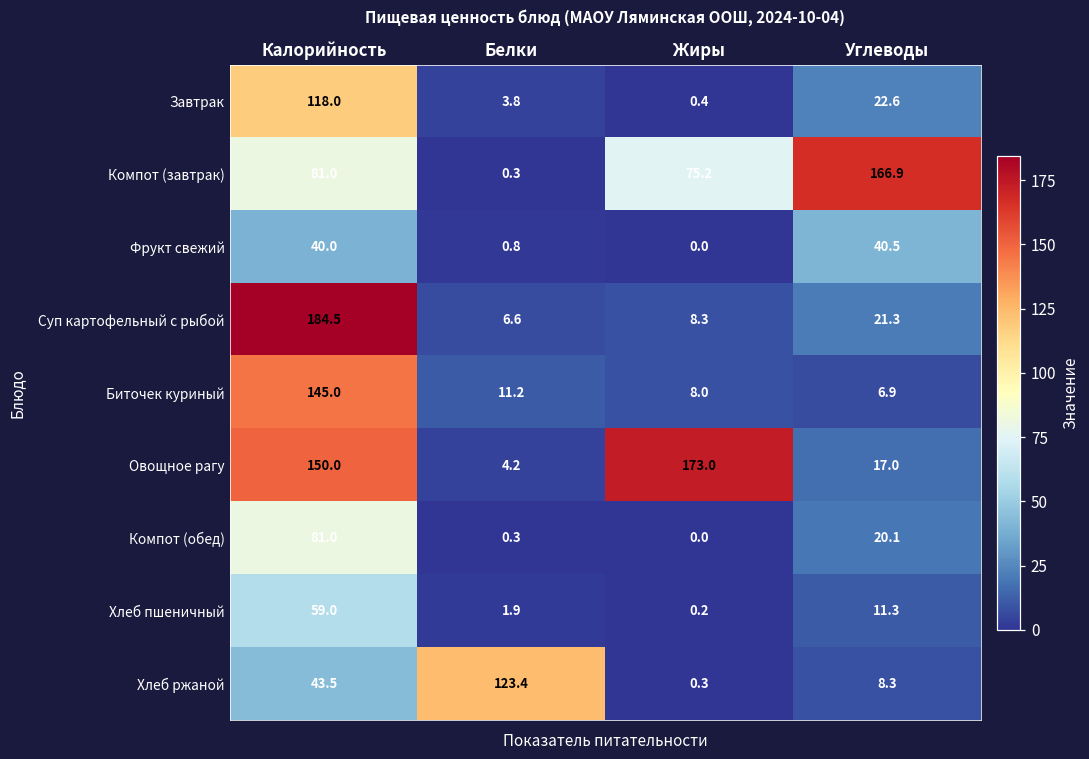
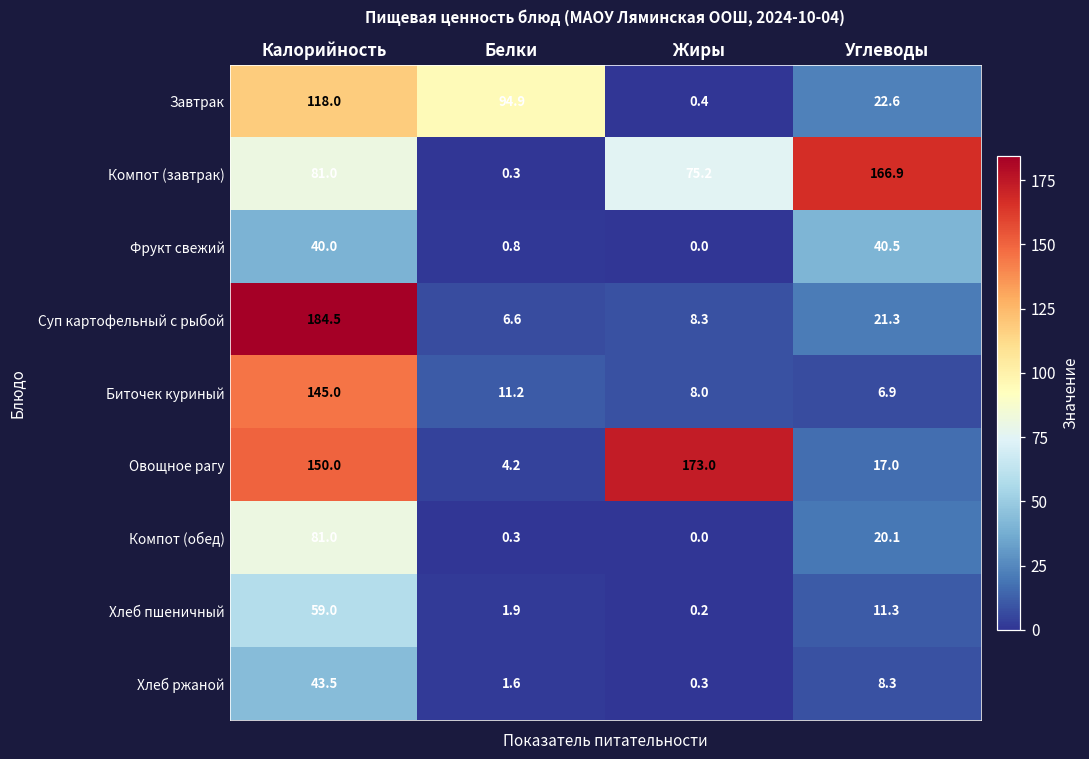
  {
    "Завтрак": {
      "Калорийность": 118.0,
-     "Белки": 3.8,
+     "Белки": 94.9,
      "Жиры": 0.4,
      "Углеводы": 22.6
    },
    "Компот (завтрак)": {
      "Белки": 0.3,
      "Углеводы": 166.9
    },
    "Фрукт свежий": {
      "Калорийность": 40.0,
      "Белки": 0.8,
      "Жиры": 0.0,
      "Углеводы": 40.5
    },
    "Суп картофельный с рыбой": {
      "Калорийность": 184.5,
      "Белки": 6.6,
      "Жиры": 8.3,
      "Углеводы": 21.3
    },
    "Биточек куриный": {
      "Калорийность": 145.0,
      "Белки": 11.2,
      "Жиры": 8.0,
      "Углеводы": 6.9
    },
    "Овощное рагу": {
      "Калорийность": 150.0,
      "Белки": 4.2,
      "Жиры": 173.0,
      "Углеводы": 17.0
    },
    "Компот (обед)": {
      "Белки": 0.3,
      "Жиры": 0.0,
      "Углеводы": 20.1
    },
    "Хлеб пшеничный": {
      "Калорийность": 59.0,
      "Белки": 1.9,
      "Жиры": 0.2,
      "Углеводы": 11.3
    },
    "Хлеб ржаной": {
      "Калорийность": 43.5,
-     "Белки": 123.4,
+     "Белки": 1.6,
      "Жиры": 0.3,
      "Углеводы": 8.3
    }
  }
